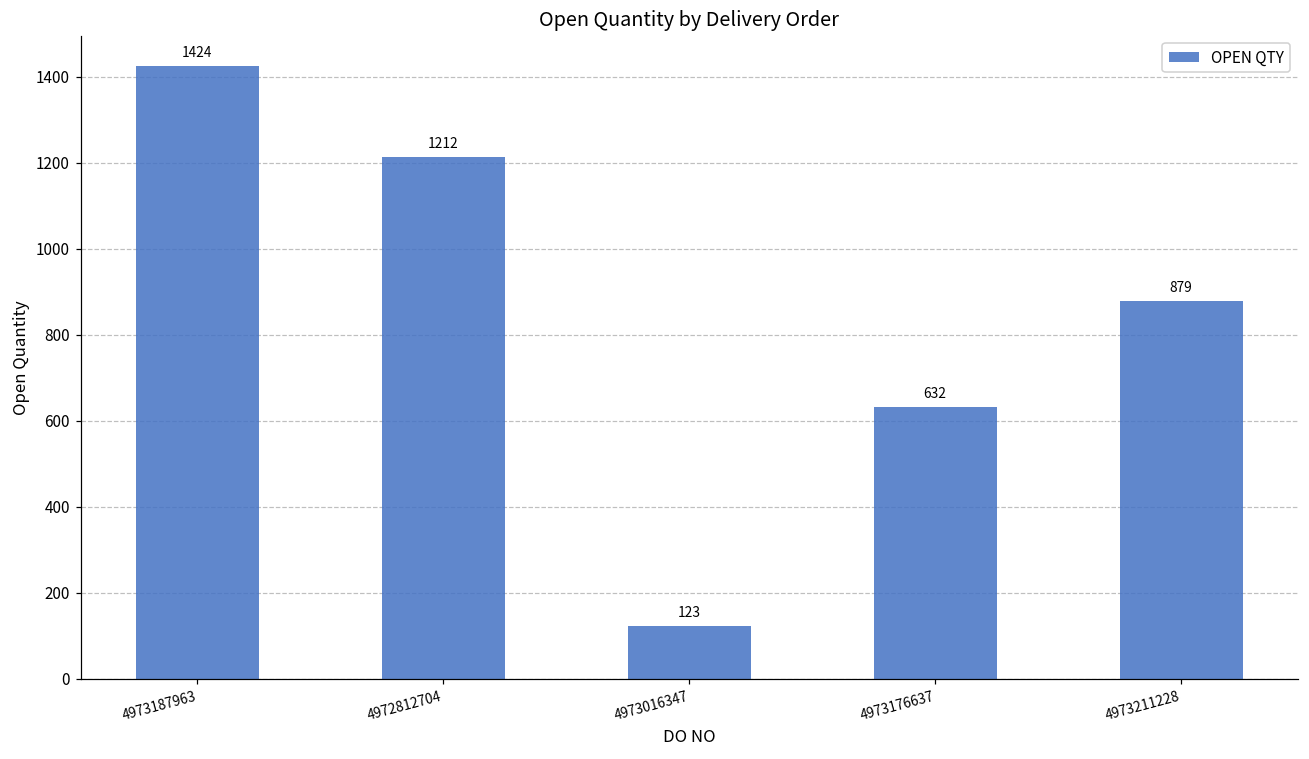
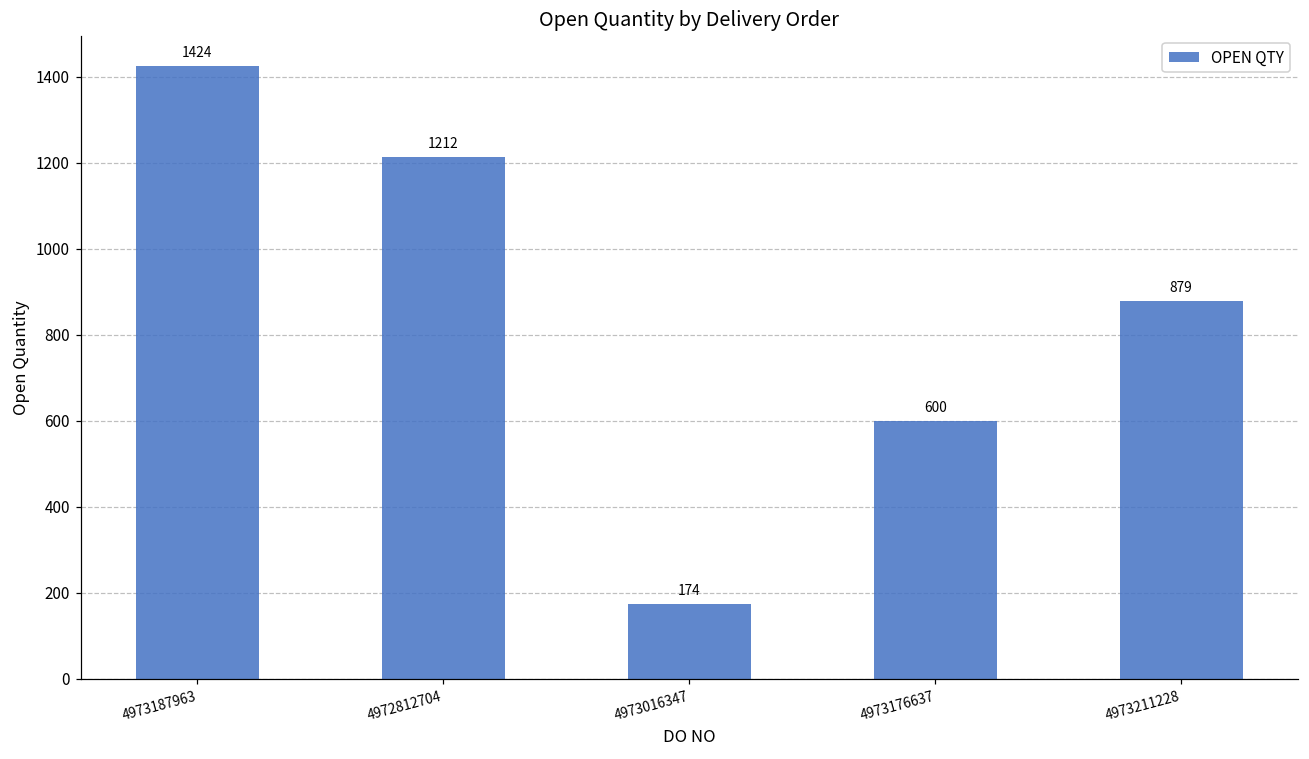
  {
    "4973187963": 1424,
    "4972812704": 1212,
-   "4973016347": 123,
-   "4973176637": 632,
+   "4973016347": 174,
+   "4973176637": 600,
    "4973211228": 879
  }
